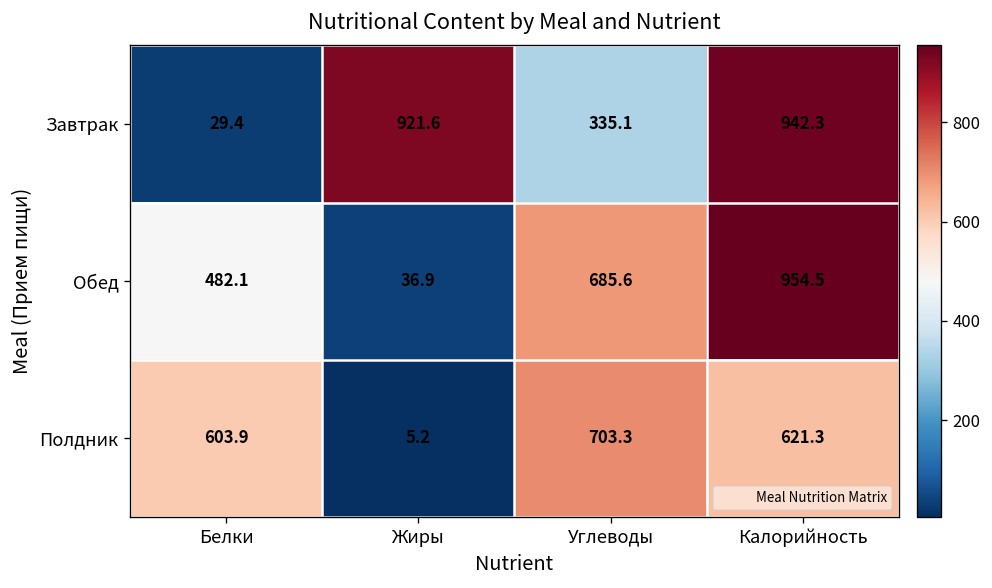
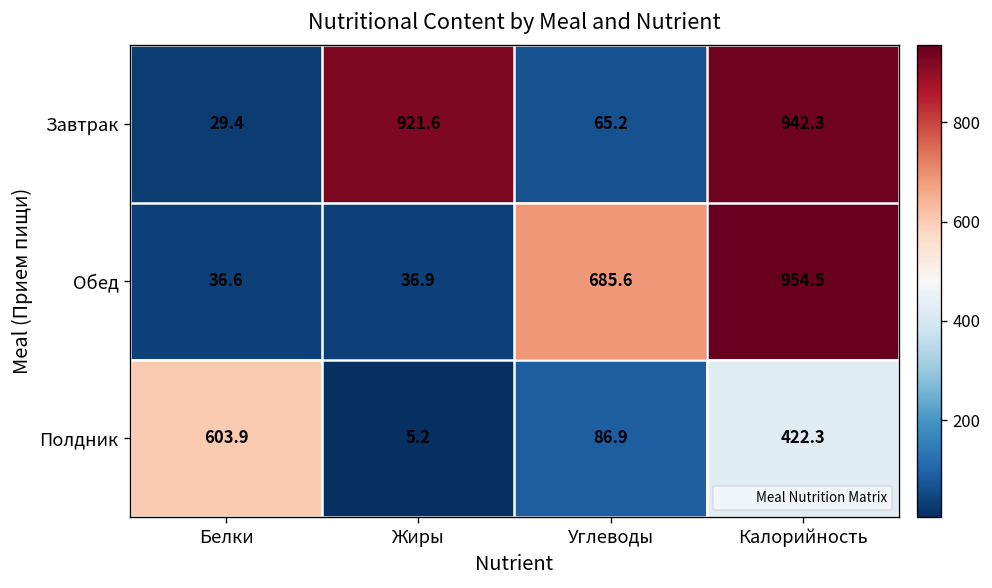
  {
    "Завтрак": {
      "Белки": 29.4,
      "Жиры": 921.6,
-     "Углеводы": 335.1,
+     "Углеводы": 65.2,
      "Калорийность": 942.3
    },
    "Обед": {
-     "Белки": 482.1,
+     "Белки": 36.6,
      "Жиры": 36.9,
      "Углеводы": 685.6,
      "Калорийность": 954.5
    },
    "Полдник": {
      "Белки": 603.9,
      "Жиры": 5.2,
-     "Углеводы": 703.3,
-     "Калорийность": 621.3
+     "Углеводы": 86.9,
+     "Калорийность": 422.3
    }
  }
